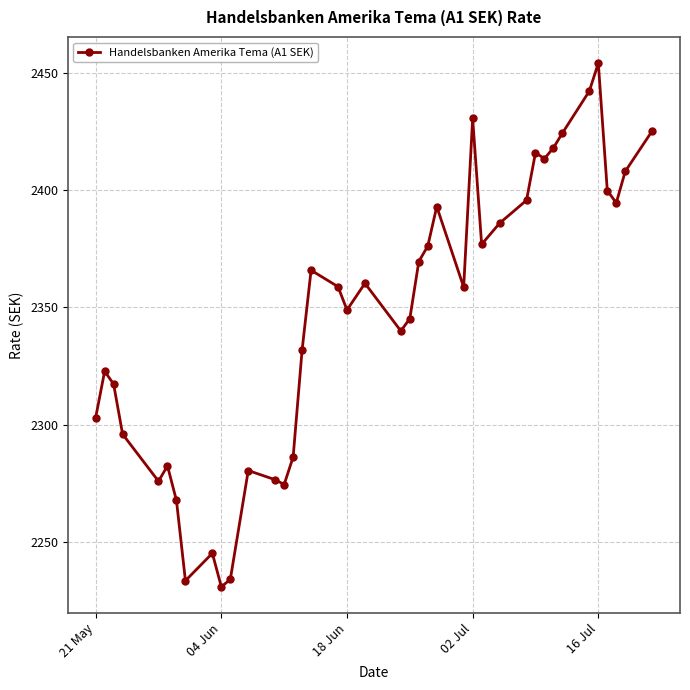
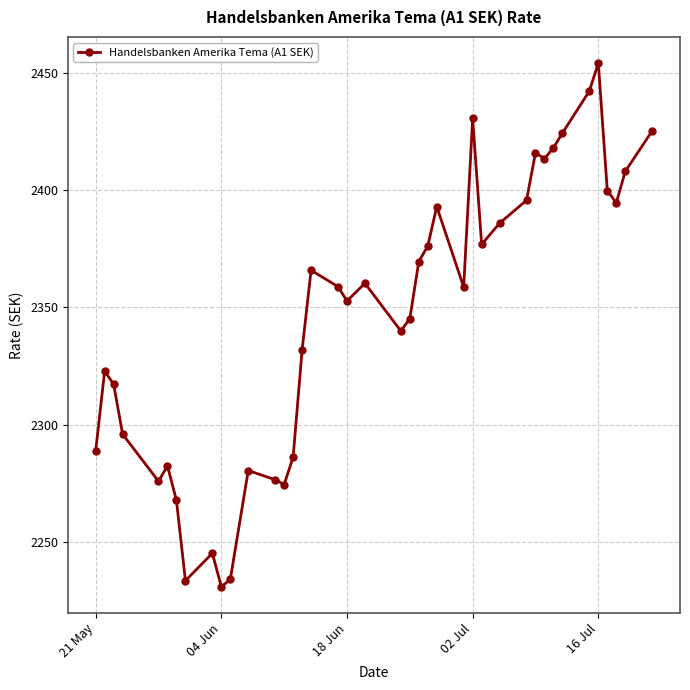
  {
-   "21 May": 2303,
+   "21 May": 2289,
    "04 Jun": 2231,
-   "18 Jun": 2349,
+   "18 Jun": 2353,
    "02 Jul": 2431,
    "16 Jul": 2454
  }
